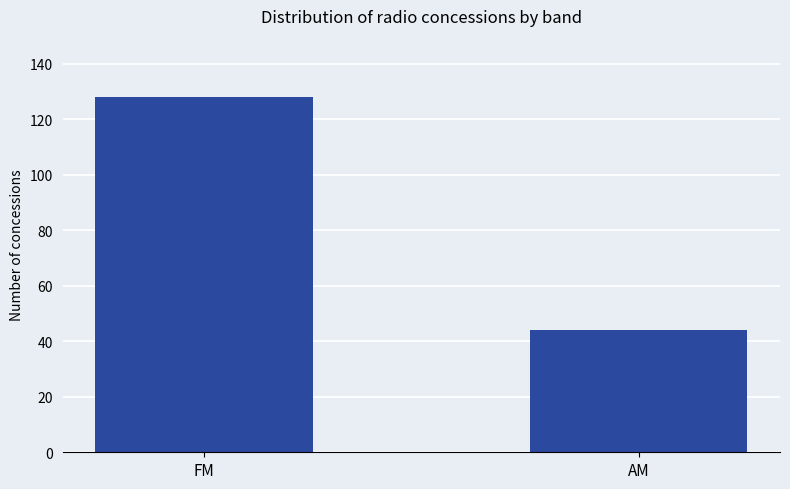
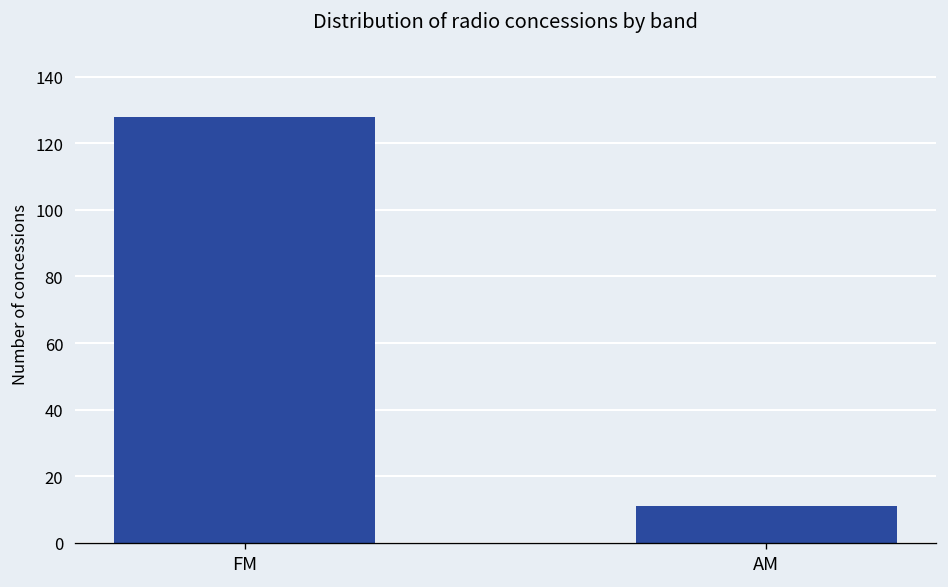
  {
    "FM": 128,
-   "AM": 44
+   "AM": 11
  }
